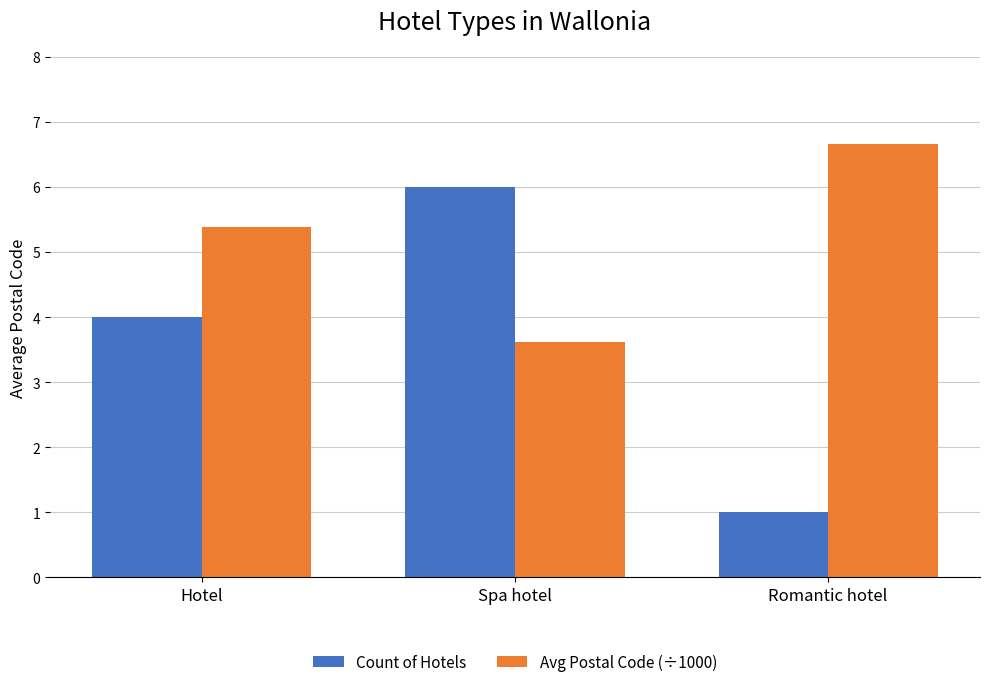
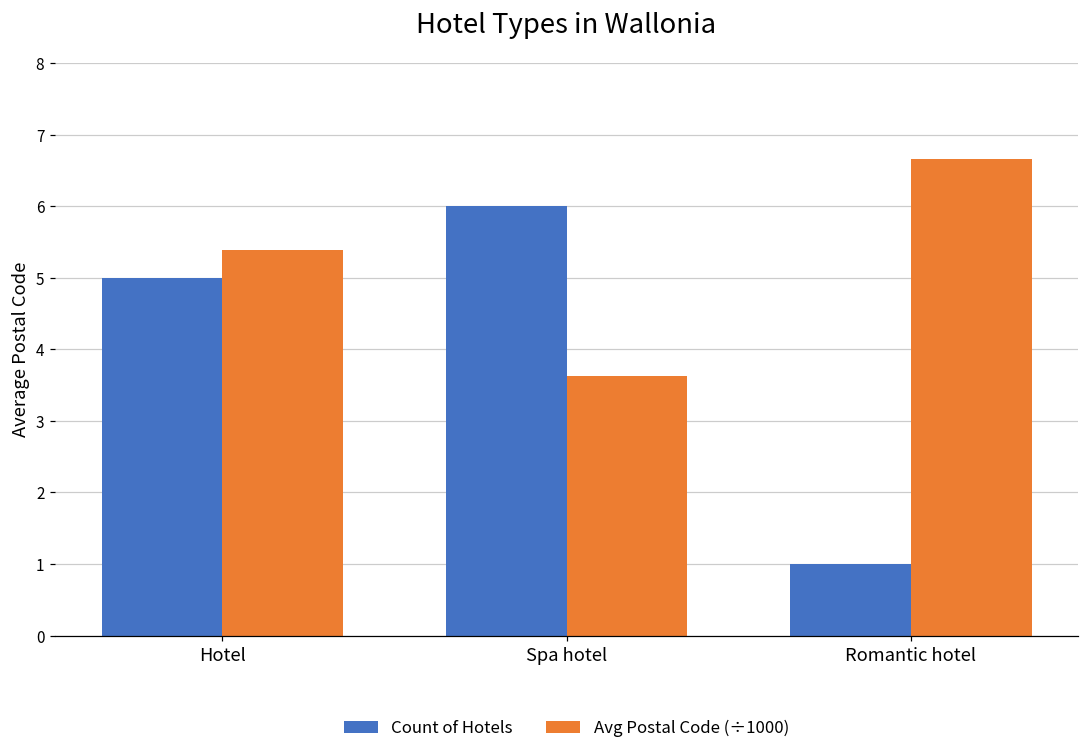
  {
    "Count of Hotels": {
-     "Hotel": 4,
+     "Hotel": 5,
      "Spa hotel": 6,
      "Romantic hotel": 1
    },
    "Avg Postal Code (÷1000)": {
      "Hotel": 5.4,
      "Spa hotel": 3.6,
      "Romantic hotel": 6.7
    }
  }
